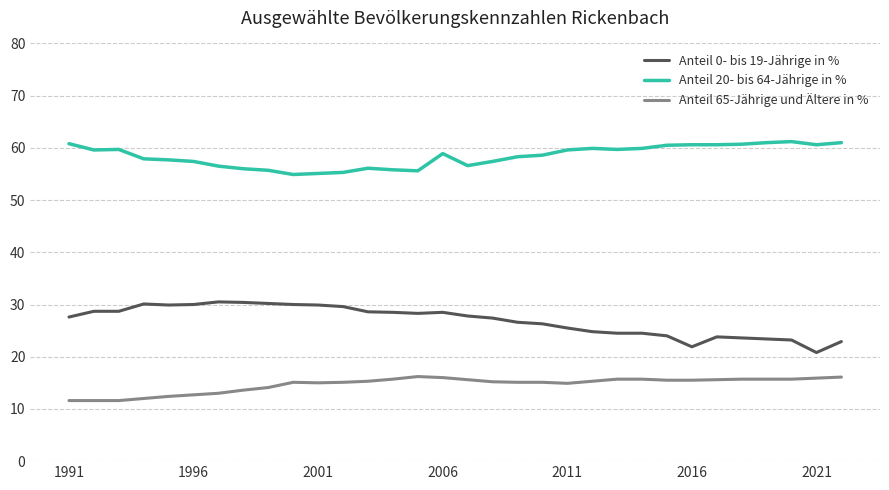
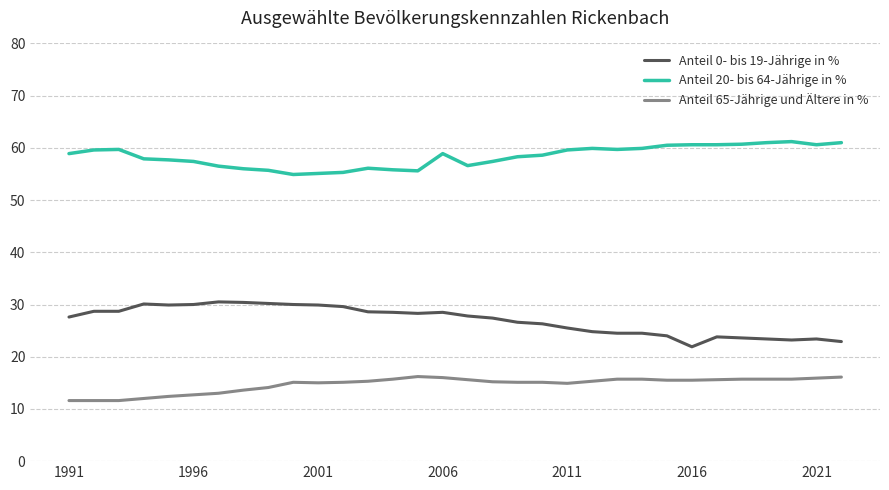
  {
    "Anteil 0- bis 19-Jährige in %": {
      "1991": 28,
      "1996": 30,
      "2001": 30,
      "2006": 29,
      "2011": 26,
      "2016": 22,
-     "2021": 21
+     "2021": 23
    },
    "Anteil 20- bis 64-Jährige in %": {
-     "1991": 61,
+     "1991": 59,
      "1996": 57,
      "2001": 55,
      "2006": 59,
      "2011": 60,
      "2016": 61,
      "2021": 61
    },
    "Anteil 65-Jährige und Ältere in %": {
      "1991": 12,
      "1996": 13,
      "2001": 15,
      "2006": 16,
      "2011": 15,
      "2016": 16,
      "2021": 16
    }
  }
